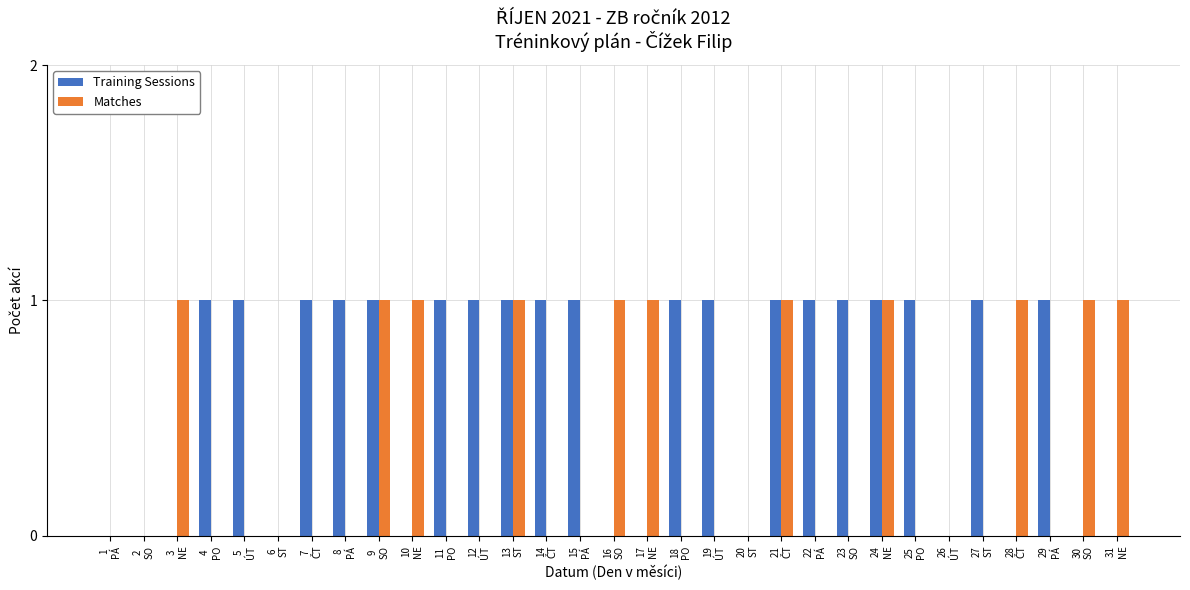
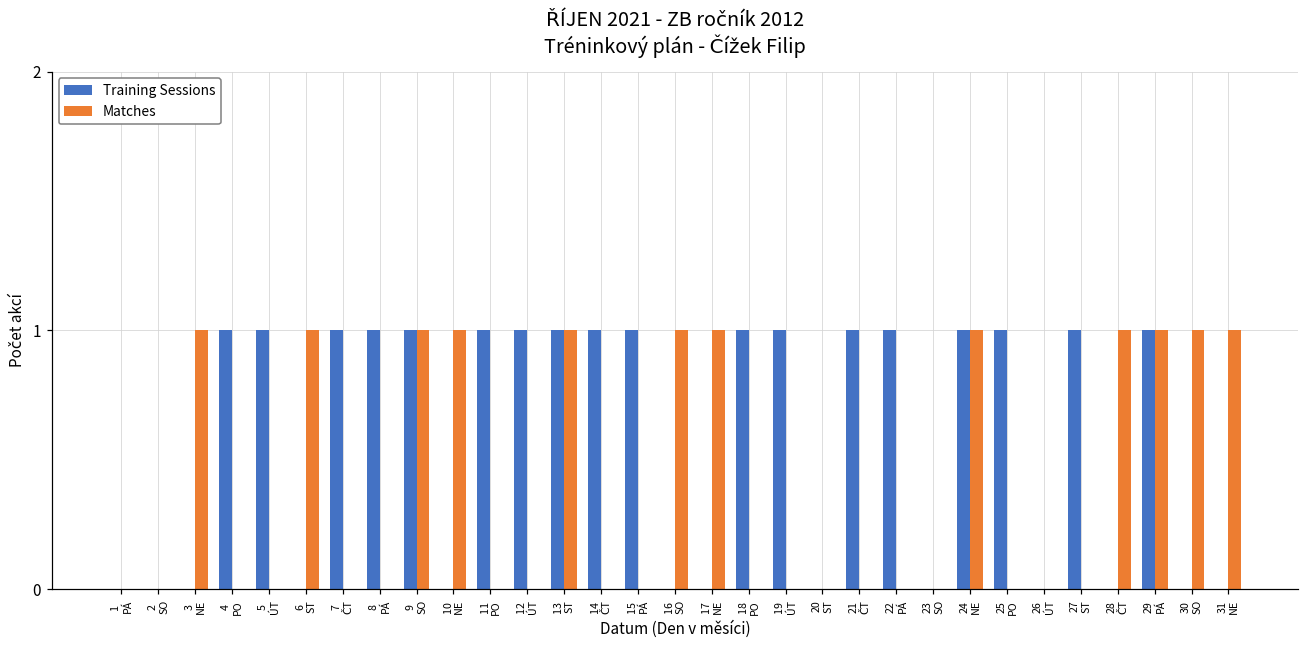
  {
    "Training Sessions": {
      "1 PÁ": 0,
      "2 SO": 0,
      "3 NE": 0,
      "4 PO": 1,
      "5 ÚT": 1,
      "6 ST": 0,
      "7 ČT": 1,
      "8 PÁ": 1,
      "9 SO": 1,
      "10 NE": 0,
      "11 PO": 1,
      "12 ÚT": 1,
      "13 ST": 1,
      "14 ČT": 1,
      "15 PÁ": 1,
      "16 SO": 0,
      "17 NE": 0,
      "18 PO": 1,
      "19 ÚT": 1,
      "20 ST": 0,
      "21 ČT": 1,
      "22 PÁ": 1,
-     "23 SO": 1,
+     "23 SO": 0,
      "24 NE": 1,
      "25 PO": 1,
      "26 ÚT": 0,
      "27 ST": 1,
      "28 ČT": 0,
      "29 PÁ": 1,
      "30 SO": 0,
      "31 NE": 0
    },
    "Matches": {
      "1 PÁ": 0,
      "2 SO": 0,
      "3 NE": 1,
      "4 PO": 0,
      "5 ÚT": 0,
-     "6 ST": 0,
+     "6 ST": 1,
      "7 ČT": 0,
      "8 PÁ": 0,
      "9 SO": 1,
      "10 NE": 1,
      "11 PO": 0,
      "12 ÚT": 0,
      "13 ST": 1,
      "14 ČT": 0,
      "15 PÁ": 0,
      "16 SO": 1,
      "17 NE": 1,
      "18 PO": 0,
      "19 ÚT": 0,
      "20 ST": 0,
-     "21 ČT": 1,
+     "21 ČT": 0,
      "22 PÁ": 0,
      "23 SO": 0,
      "24 NE": 1,
      "25 PO": 0,
      "26 ÚT": 0,
      "27 ST": 0,
      "28 ČT": 1,
-     "29 PÁ": 0,
+     "29 PÁ": 1,
      "30 SO": 1,
      "31 NE": 1
    }
  }
